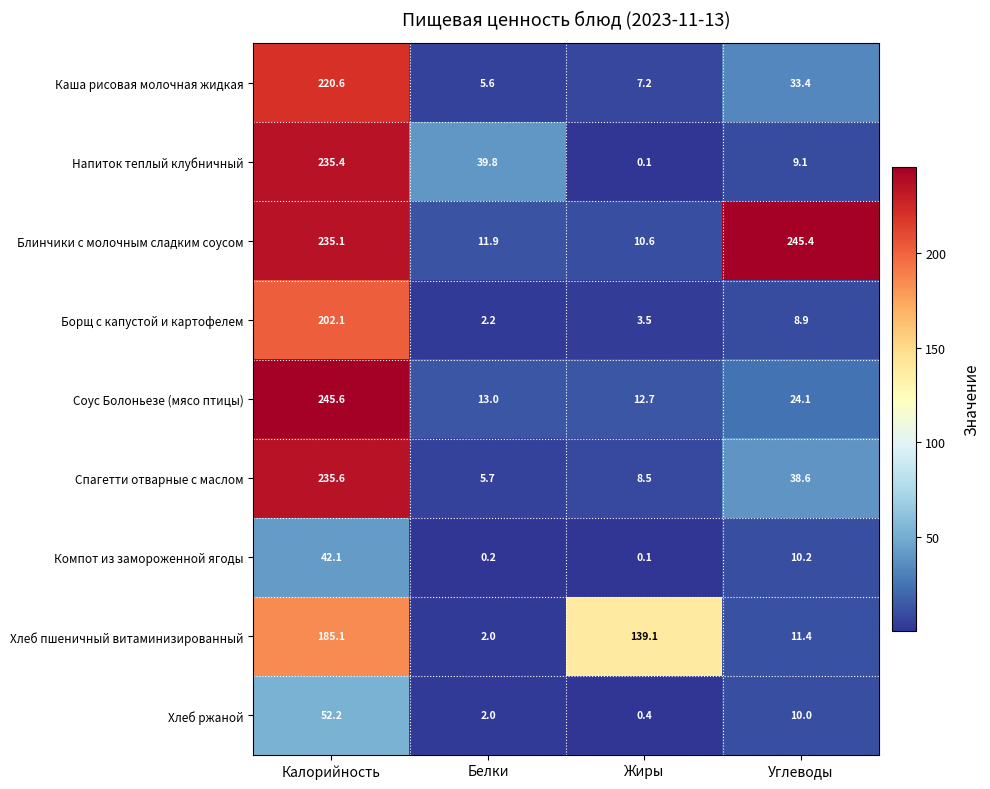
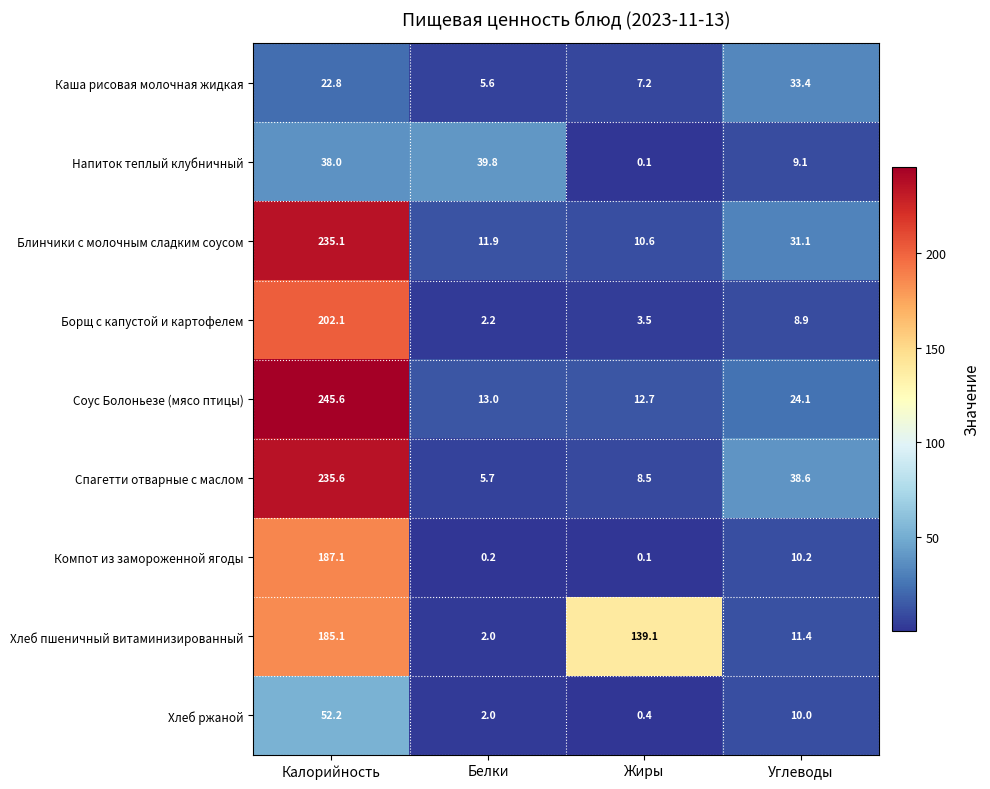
  {
    "Каша рисовая молочная жидкая": {
-     "Калорийность": 220.6,
+     "Калорийность": 22.8,
      "Белки": 5.6,
      "Жиры": 7.2,
      "Углеводы": 33.4
    },
    "Напиток теплый клубничный": {
-     "Калорийность": 235.4,
+     "Калорийность": 38.0,
      "Белки": 39.8,
      "Жиры": 0.1,
      "Углеводы": 9.1
    },
    "Блинчики с молочным сладким соусом": {
      "Калорийность": 235.1,
      "Белки": 11.9,
      "Жиры": 10.6,
-     "Углеводы": 245.4
+     "Углеводы": 31.1
    },
    "Борщ с капустой и картофелем": {
      "Калорийность": 202.1,
      "Белки": 2.2,
      "Жиры": 3.5,
      "Углеводы": 8.9
    },
    "Соус Болоньезе (мясо птицы)": {
      "Калорийность": 245.6,
      "Белки": 13.0,
      "Жиры": 12.7,
      "Углеводы": 24.1
    },
    "Спагетти отварные с маслом": {
      "Калорийность": 235.6,
      "Белки": 5.7,
      "Жиры": 8.5,
      "Углеводы": 38.6
    },
    "Компот из замороженной ягоды": {
-     "Калорийность": 42.1,
+     "Калорийность": 187.1,
      "Белки": 0.2,
      "Жиры": 0.1,
      "Углеводы": 10.2
    },
    "Хлеб пшеничный витаминизированный": {
      "Калорийность": 185.1,
      "Белки": 2.0,
      "Жиры": 139.1,
      "Углеводы": 11.4
    },
    "Хлеб ржаной": {
      "Калорийность": 52.2,
      "Белки": 2.0,
      "Жиры": 0.4,
      "Углеводы": 10.0
    }
  }
